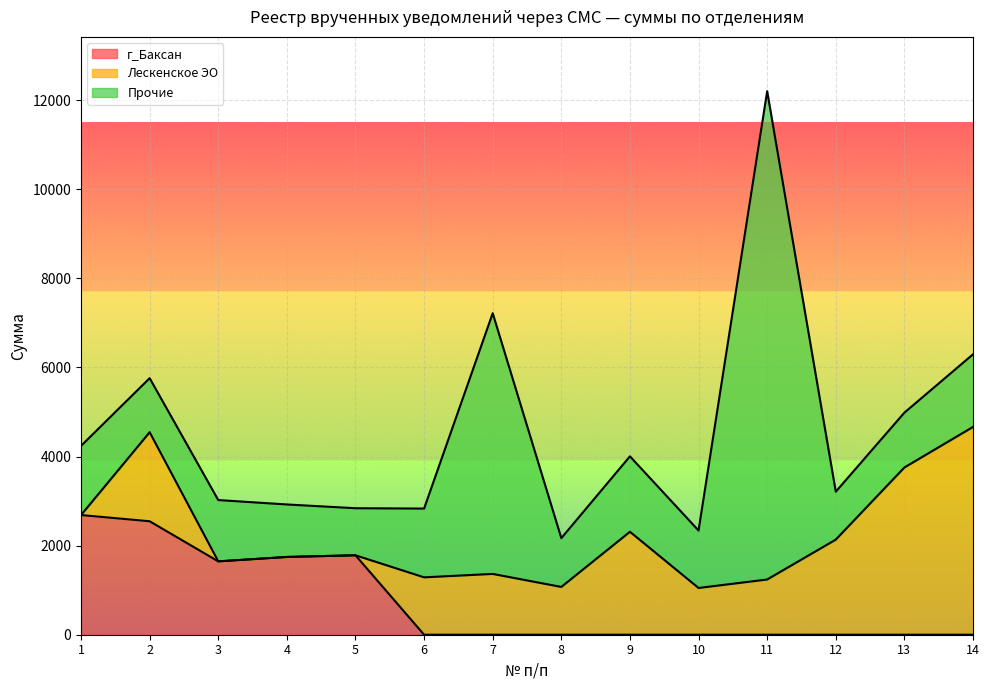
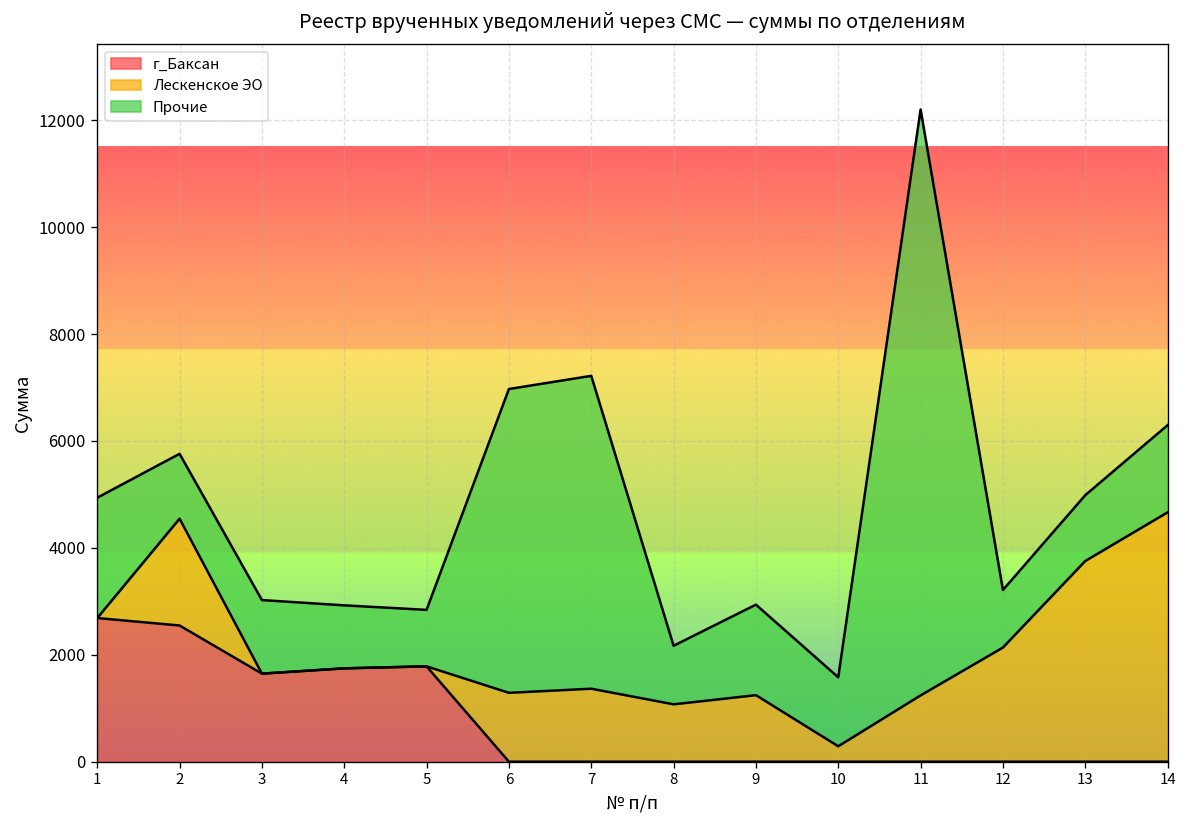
  {
    "г_Баксан": {
      "2": 2500,
      "6": 0,
      "7": 0,
      "8": 0,
      "9": 0,
      "10": 0,
      "11": 0,
      "12": 0,
      "13": 0,
      "14": 0
    },
    "Лескенское ЭО": {
      "2": 2000,
      "6": 1300,
      "7": 1400,
      "8": 1100,
-     "9": 2300,
-     "10": 1000,
+     "9": 1200,
+     "10": 300,
      "11": 1200,
      "12": 2100,
      "13": 3800,
      "14": 4700
    },
    "Прочие": {
-     "1": 1600,
+     "1": 2300,
      "2": 1200,
      "3": 1400,
      "4": 1200,
      "5": 1100,
-     "6": 1500,
+     "6": 5700,
      "7": 5900,
      "8": 1100,
      "9": 1700,
      "10": 1300,
      "11": 11000,
      "12": 1100,
      "13": 1200,
      "14": 1600
    }
  }
